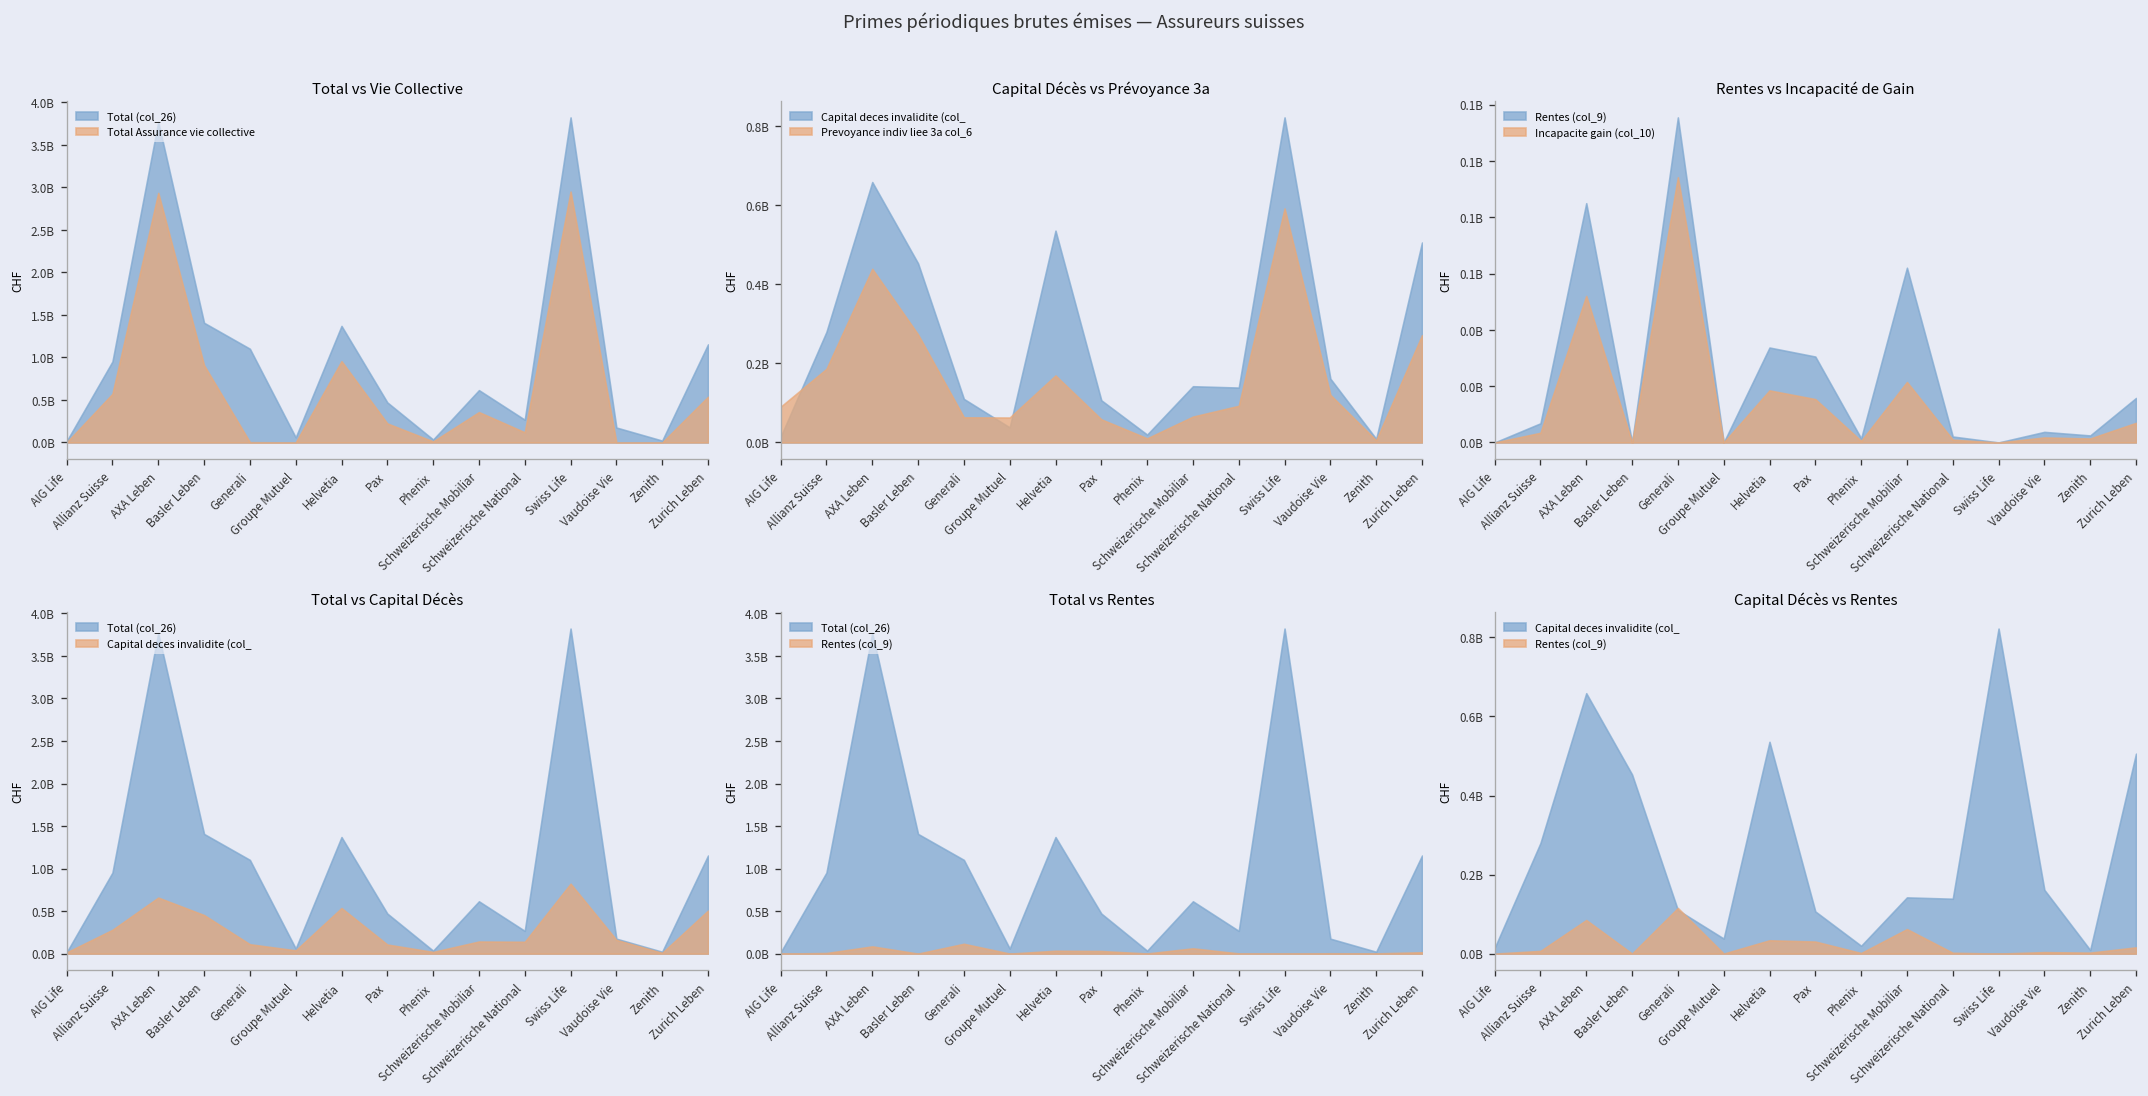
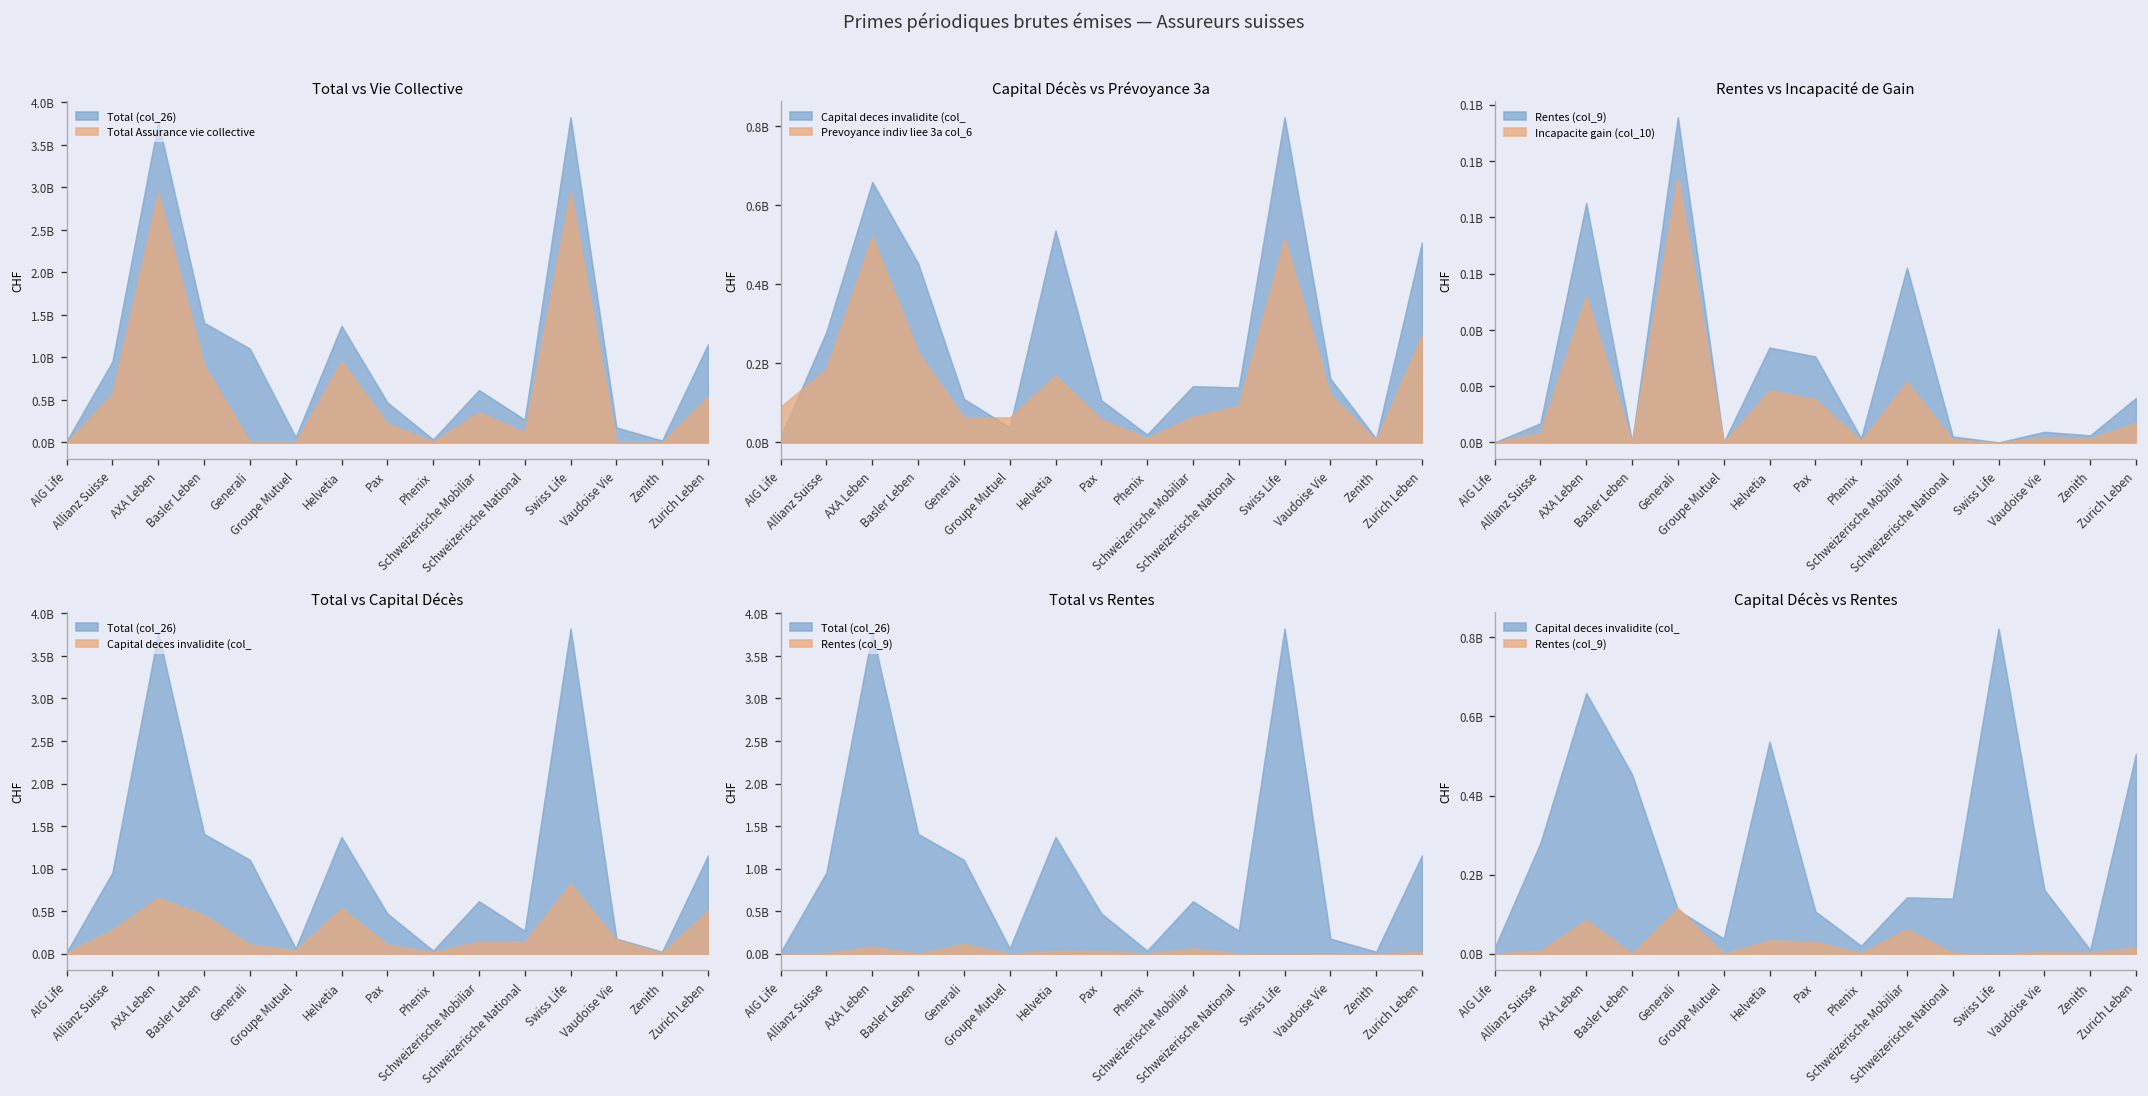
  {
    "Capital Décès vs Prévoyance 3a": {
      "Capital deces invalidite (col_": {
        "AIG Life": 10000000,
        "Allianz Suisse": 280000000,
        "AXA Leben": 660000000,
        "Basler Leben": 450000000,
        "Generali": 110000000,
        "Groupe Mutuel": 40000000,
        "Helvetia": 540000000,
        "Pax": 110000000,
        "Phenix": 20000000,
        "Schweizerische Mobiliar": 140000000,
        "Schweizerische National": 140000000,
        "Swiss Life": 820000000,
        "Vaudoise Vie": 160000000,
        "Zurich Leben": 510000000
      },
      "Prevoyance indiv liee 3a col_6": {
        "AIG Life": 90000000,
        "Allianz Suisse": 190000000,
-       "AXA Leben": 440000000,
-       "Basler Leben": 270000000,
+       "AXA Leben": 520000000,
+       "Basler Leben": 230000000,
        "Generali": 60000000,
        "Groupe Mutuel": 60000000,
        "Helvetia": 170000000,
        "Pax": 60000000,
        "Phenix": 10000000,
        "Schweizerische Mobiliar": 70000000,
        "Schweizerische National": 90000000,
-       "Swiss Life": 590000000,
+       "Swiss Life": 520000000,
        "Vaudoise Vie": 120000000,
        "Zurich Leben": 270000000
      }
    },
    "Capital Décès vs Rentes": {
      "Capital deces invalidite (col_": {
        "AIG Life": 10000000,
        "Allianz Suisse": 280000000,
        "AXA Leben": 660000000,
        "Basler Leben": 450000000,
        "Groupe Mutuel": 40000000,
        "Helvetia": 540000000,
        "Pax": 110000000,
        "Phenix": 20000000,
        "Schweizerische Mobiliar": 140000000,
        "Schweizerische National": 140000000,
        "Swiss Life": 820000000,
        "Vaudoise Vie": 160000000,
        "Zurich Leben": 510000000
      },
      "Rentes (col_9)": {
        "AIG Life": 0,
        "AXA Leben": 80000000,
        "Basler Leben": 0,
        "Groupe Mutuel": 0,
        "Helvetia": 30000000,
        "Pax": 30000000,
        "Schweizerische Mobiliar": 60000000,
        "Swiss Life": 0,
        "Zurich Leben": 20000000
      }
    }
  }
